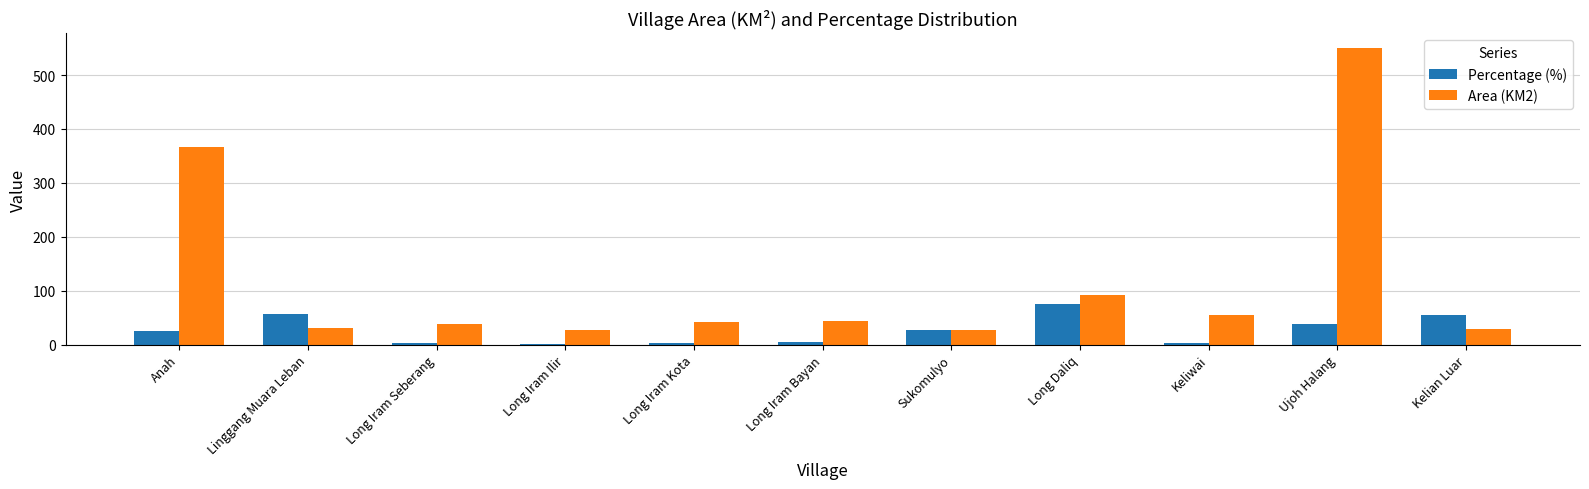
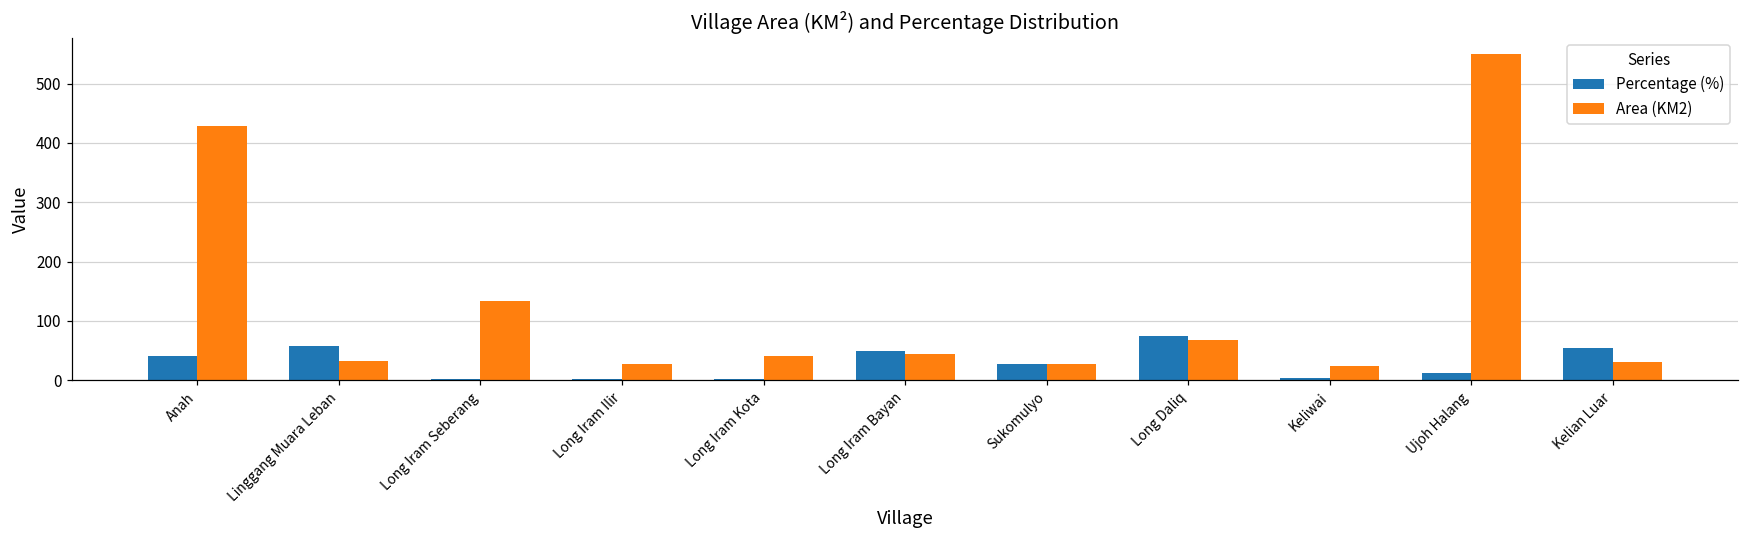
  {
    "Percentage (%)": {
-     "Anah": 30,
+     "Anah": 40,
      "Linggang Muara Leban": 60,
-     "Long Iram Bayan": 0,
+     "Long Iram Bayan": 50,
      "Sukomulyo": 30,
      "Long Daliq": 70,
-     "Ujoh Halang": 40,
+     "Ujoh Halang": 10,
      "Kelian Luar": 50
    },
    "Area (KM2)": {
-     "Anah": 370,
+     "Anah": 430,
      "Linggang Muara Leban": 30,
-     "Long Iram Seberang": 40,
+     "Long Iram Seberang": 130,
      "Long Iram Ilir": 30,
      "Long Iram Kota": 40,
      "Long Iram Bayan": 40,
      "Sukomulyo": 30,
-     "Long Daliq": 90,
-     "Keliwai": 50,
+     "Long Daliq": 70,
+     "Keliwai": 20,
      "Ujoh Halang": 550,
      "Kelian Luar": 30
    }
  }
